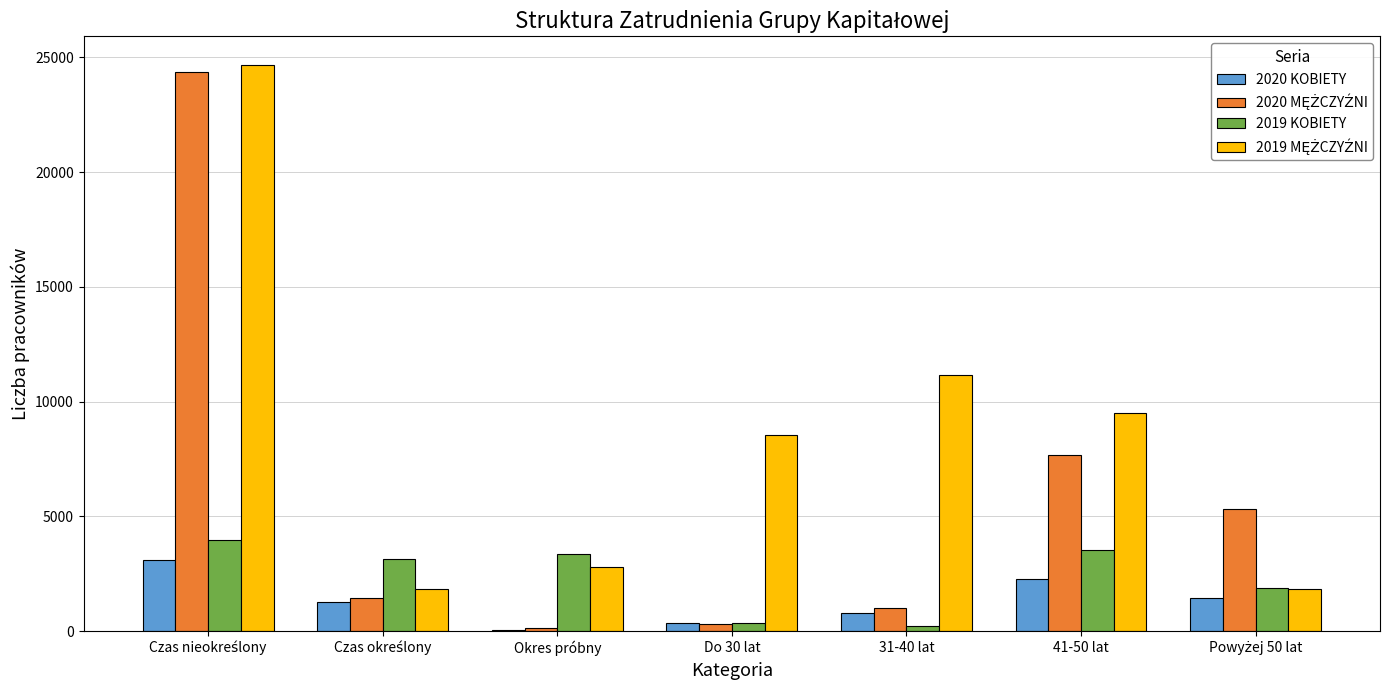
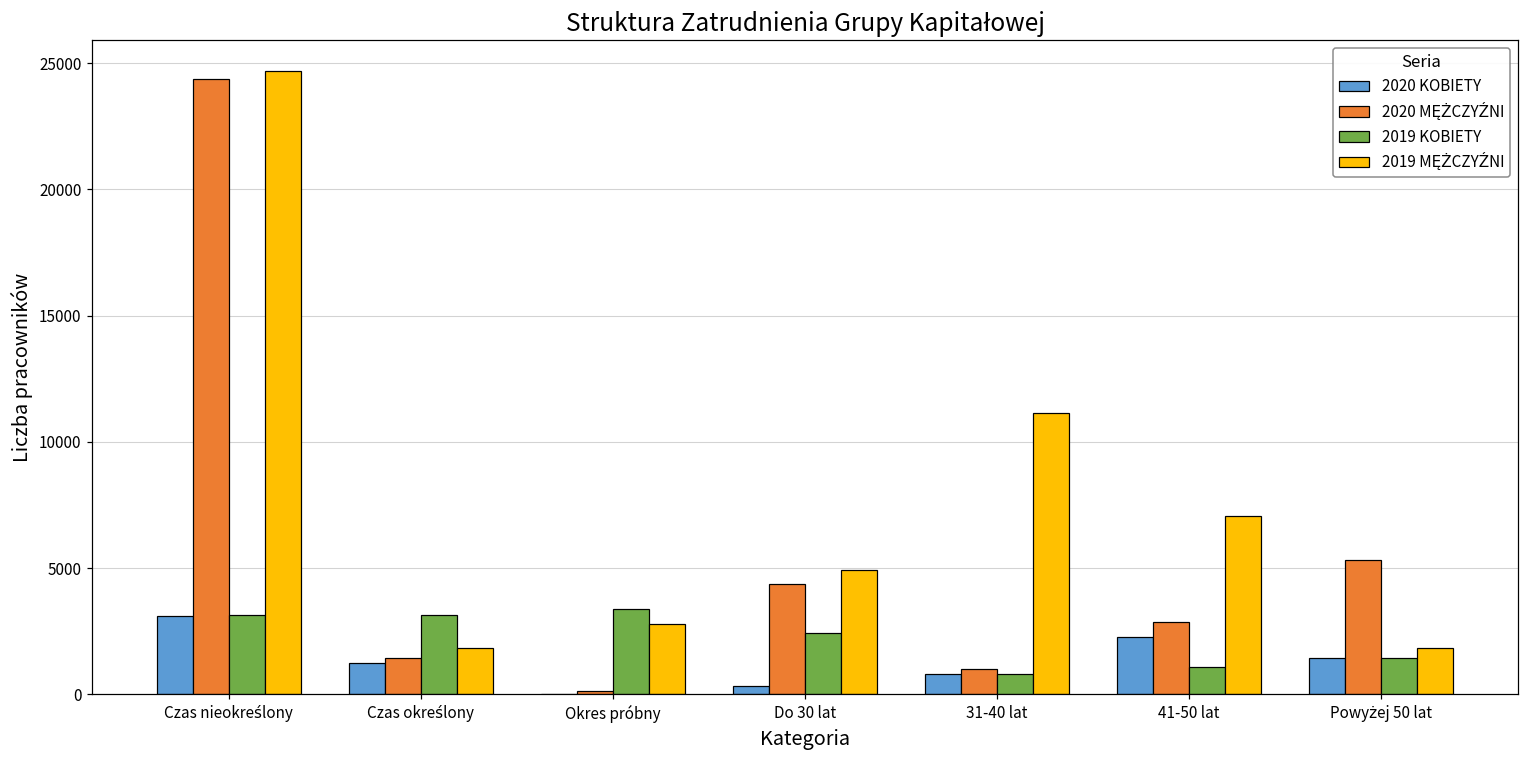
  {
    "2020 KOBIETY": {
      "Czas nieokreślony": 3100,
      "Czas określony": 1300,
      "Do 30 lat": 300,
      "31-40 lat": 800,
      "41-50 lat": 2300,
      "Powyżej 50 lat": 1500
    },
    "2020 MĘŻCZYŹNI": {
      "Czas nieokreślony": 24400,
      "Czas określony": 1400,
      "Okres próbny": 100,
-     "Do 30 lat": 300,
+     "Do 30 lat": 4400,
      "31-40 lat": 1000,
-     "41-50 lat": 7700,
+     "41-50 lat": 2900,
      "Powyżej 50 lat": 5300
    },
    "2019 KOBIETY": {
-     "Czas nieokreślony": 4000,
+     "Czas nieokreślony": 3200,
      "Czas określony": 3100,
      "Okres próbny": 3400,
-     "Do 30 lat": 400,
-     "31-40 lat": 200,
-     "41-50 lat": 3500,
-     "Powyżej 50 lat": 1900
+     "Do 30 lat": 2400,
+     "31-40 lat": 800,
+     "41-50 lat": 1100,
+     "Powyżej 50 lat": 1400
    },
    "2019 MĘŻCZYŹNI": {
      "Czas nieokreślony": 24700,
      "Czas określony": 1800,
      "Okres próbny": 2800,
-     "Do 30 lat": 8500,
+     "Do 30 lat": 4900,
      "31-40 lat": 11200,
-     "41-50 lat": 9500,
+     "41-50 lat": 7100,
      "Powyżej 50 lat": 1800
    }
  }
